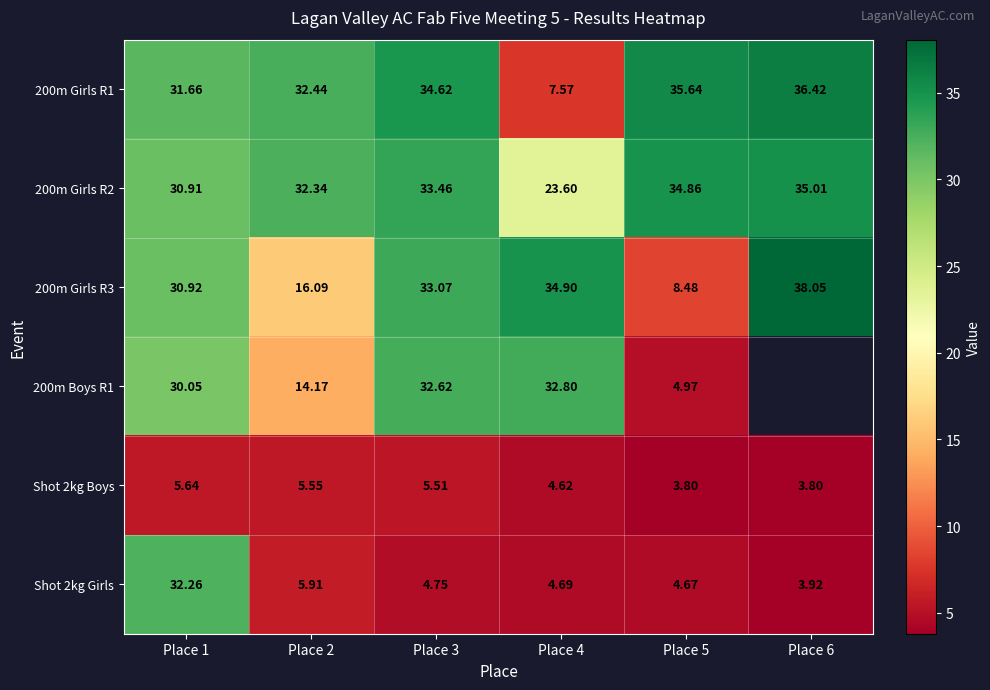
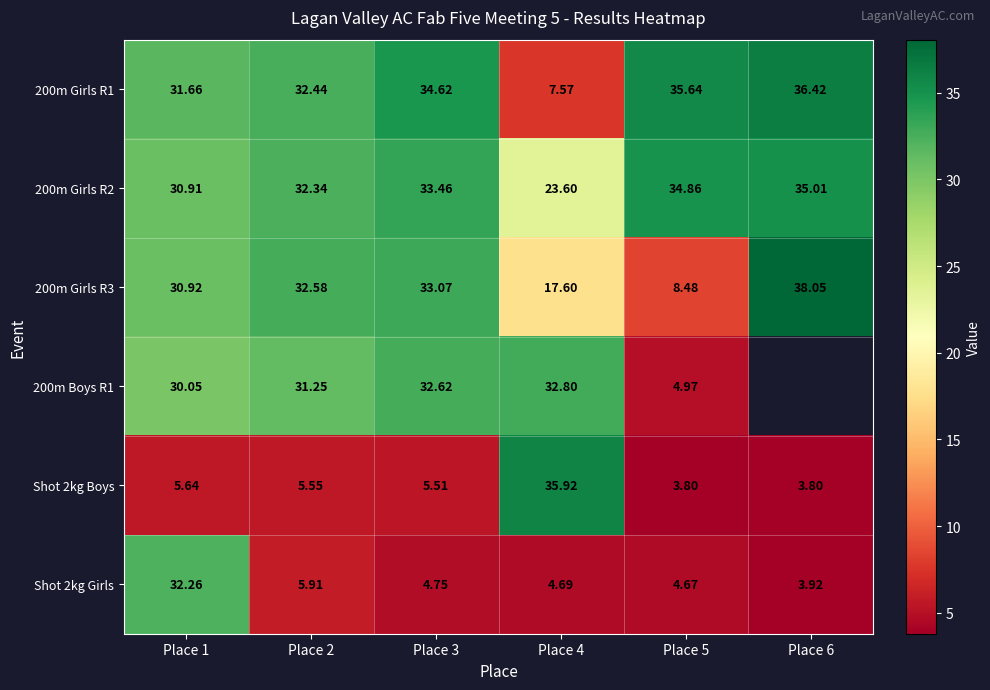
  {
    "200m Girls R1": {
      "Place 1": 31.66,
      "Place 2": 32.44,
      "Place 3": 34.62,
      "Place 4": 7.57,
      "Place 5": 35.64,
      "Place 6": 36.42
    },
    "200m Girls R2": {
      "Place 1": 30.91,
      "Place 2": 32.34,
      "Place 3": 33.46,
      "Place 4": 23.60,
      "Place 5": 34.86,
      "Place 6": 35.01
    },
    "200m Girls R3": {
      "Place 1": 30.92,
-     "Place 2": 16.09,
+     "Place 2": 32.58,
      "Place 3": 33.07,
-     "Place 4": 34.90,
+     "Place 4": 17.60,
      "Place 5": 8.48,
      "Place 6": 38.05
    },
    "200m Boys R1": {
      "Place 1": 30.05,
-     "Place 2": 14.17,
+     "Place 2": 31.25,
      "Place 3": 32.62,
      "Place 4": 32.80,
      "Place 5": 4.97
    },
    "Shot 2kg Boys": {
      "Place 1": 5.64,
      "Place 2": 5.55,
      "Place 3": 5.51,
-     "Place 4": 4.62,
+     "Place 4": 35.92,
      "Place 5": 3.80,
      "Place 6": 3.80
    },
    "Shot 2kg Girls": {
      "Place 1": 32.26,
      "Place 2": 5.91,
      "Place 3": 4.75,
      "Place 4": 4.69,
      "Place 5": 4.67,
      "Place 6": 3.92
    }
  }
